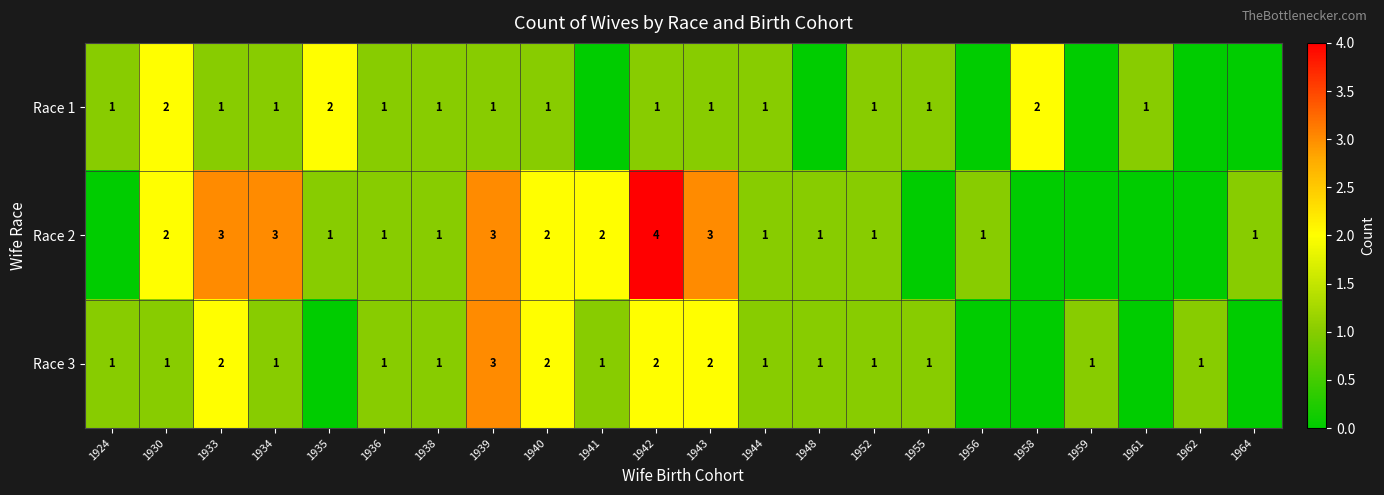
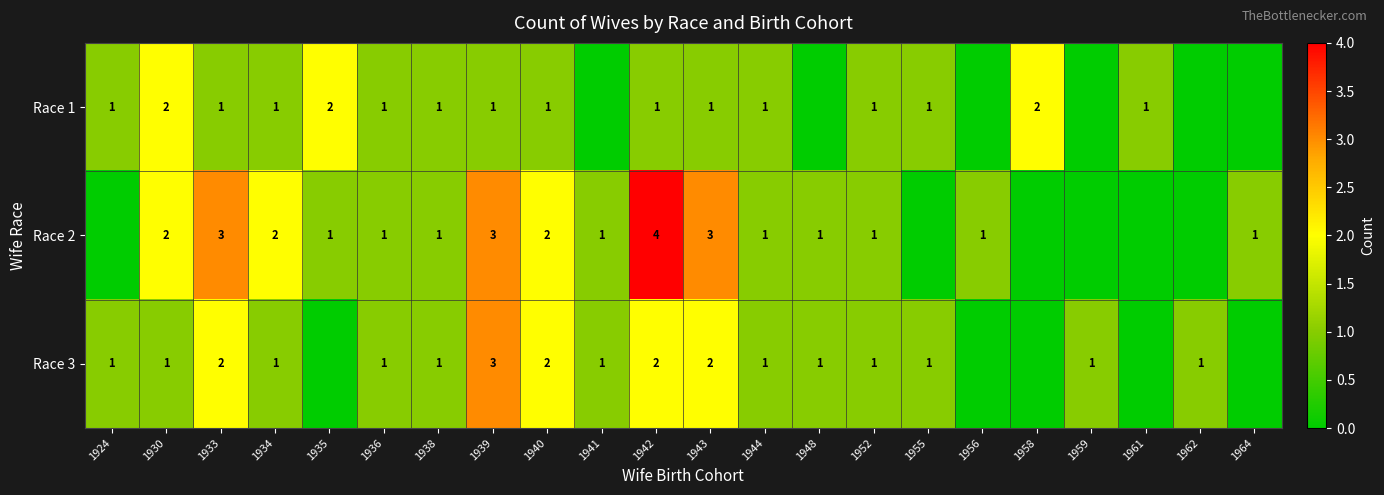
  {
    "Race 1": {
      "1924": 1,
      "1930": 2,
      "1933": 1,
      "1934": 1,
      "1935": 2,
      "1936": 1,
      "1938": 1,
      "1939": 1,
      "1940": 1,
      "1942": 1,
      "1943": 1,
      "1944": 1,
      "1952": 1,
      "1955": 1,
      "1958": 2,
      "1961": 1
    },
    "Race 2": {
      "1930": 2,
      "1933": 3,
-     "1934": 3,
+     "1934": 2,
      "1935": 1,
      "1936": 1,
      "1938": 1,
      "1939": 3,
      "1940": 2,
-     "1941": 2,
+     "1941": 1,
      "1942": 4,
      "1943": 3,
      "1944": 1,
      "1948": 1,
      "1952": 1,
      "1956": 1,
      "1964": 1
    },
    "Race 3": {
      "1924": 1,
      "1930": 1,
      "1933": 2,
      "1934": 1,
      "1936": 1,
      "1938": 1,
      "1939": 3,
      "1940": 2,
      "1941": 1,
      "1942": 2,
      "1943": 2,
      "1944": 1,
      "1948": 1,
      "1952": 1,
      "1955": 1,
      "1959": 1,
      "1962": 1
    }
  }
